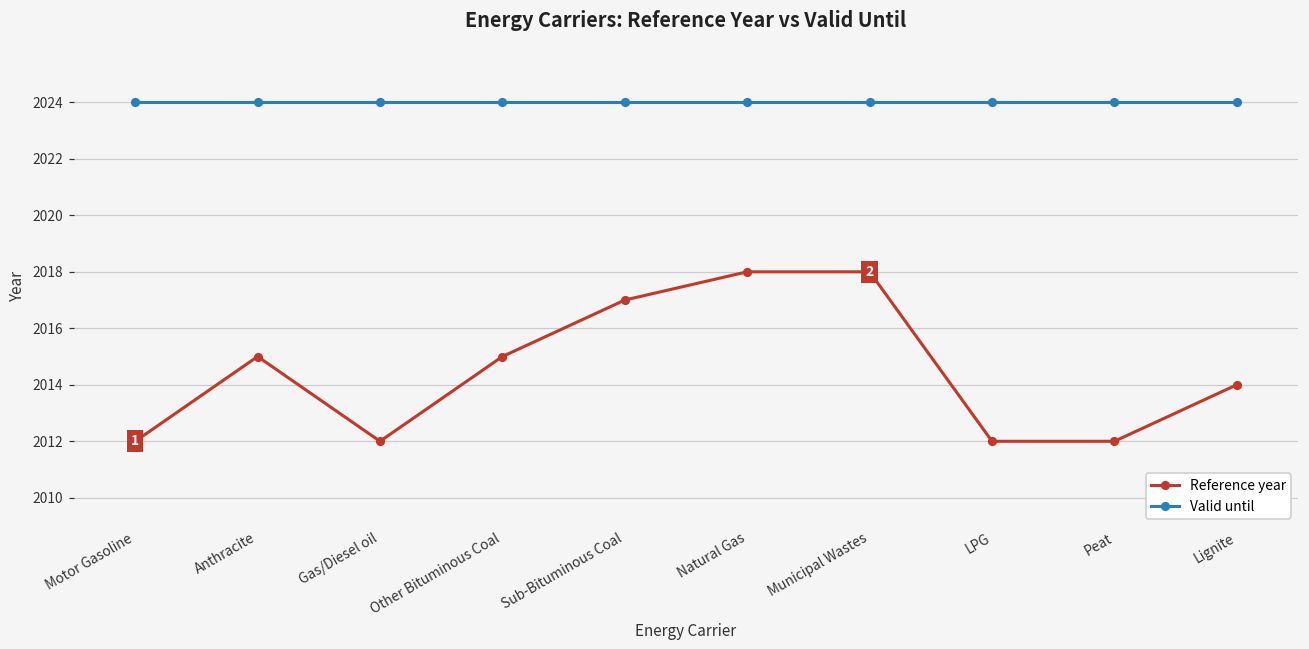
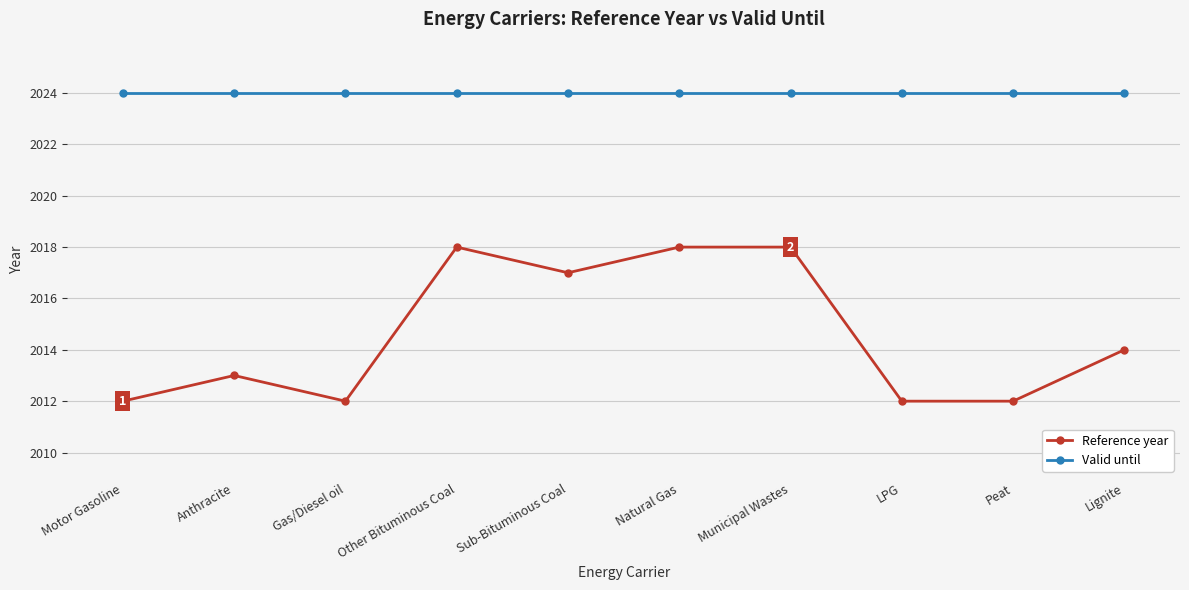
  {
    "Reference year": {
-     "Anthracite": 2015,
+     "Anthracite": 2013,
      "Gas/Diesel oil": 2012,
-     "Other Bituminous Coal": 2015,
+     "Other Bituminous Coal": 2018,
      "Sub-Bituminous Coal": 2017,
      "Natural Gas": 2018,
      "LPG": 2012,
      "Peat": 2012,
      "Lignite": 2014
    },
    "Valid until": {
      "Motor Gasoline": 2024,
      "Anthracite": 2024,
      "Gas/Diesel oil": 2024,
      "Other Bituminous Coal": 2024,
      "Sub-Bituminous Coal": 2024,
      "Natural Gas": 2024,
      "Municipal Wastes": 2024,
      "LPG": 2024,
      "Peat": 2024,
      "Lignite": 2024
    }
  }
